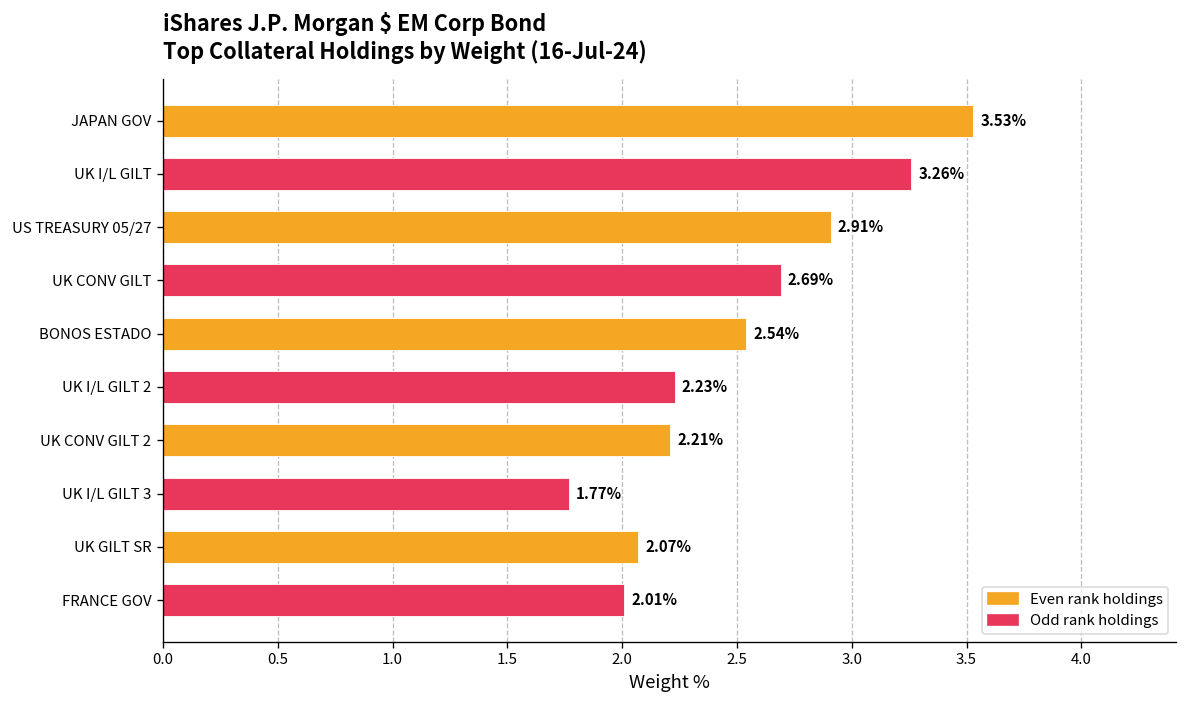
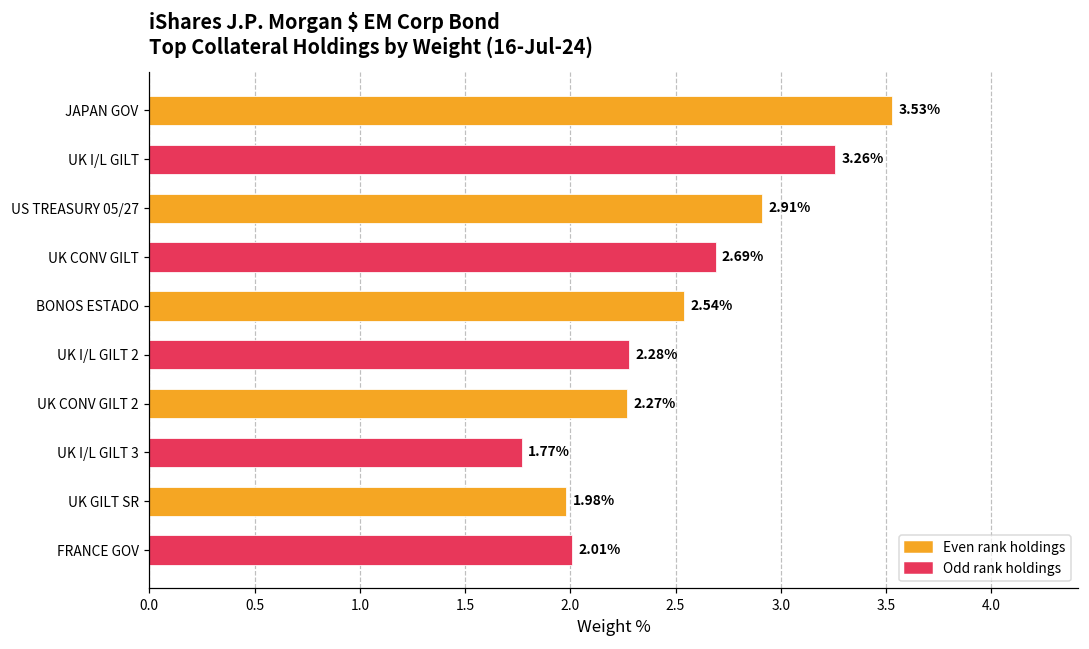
  {
    "JAPAN GOV": "3.53%",
    "UK I/L GILT": "3.26%",
    "US TREASURY 05/27": "2.91%",
    "UK CONV GILT": "2.69%",
    "BONOS ESTADO": "2.54%",
-   "UK I/L GILT 2": "2.23%",
-   "UK CONV GILT 2": "2.21%",
+   "UK I/L GILT 2": "2.28%",
+   "UK CONV GILT 2": "2.27%",
    "UK I/L GILT 3": "1.77%",
-   "UK GILT SR": "2.07%",
+   "UK GILT SR": "1.98%",
    "FRANCE GOV": "2.01%"
  }
